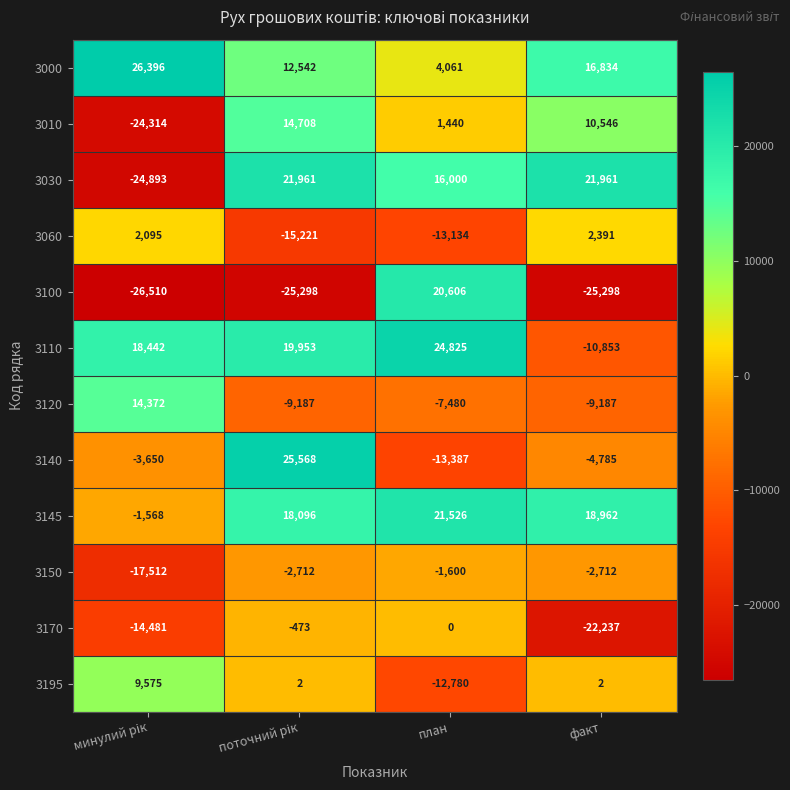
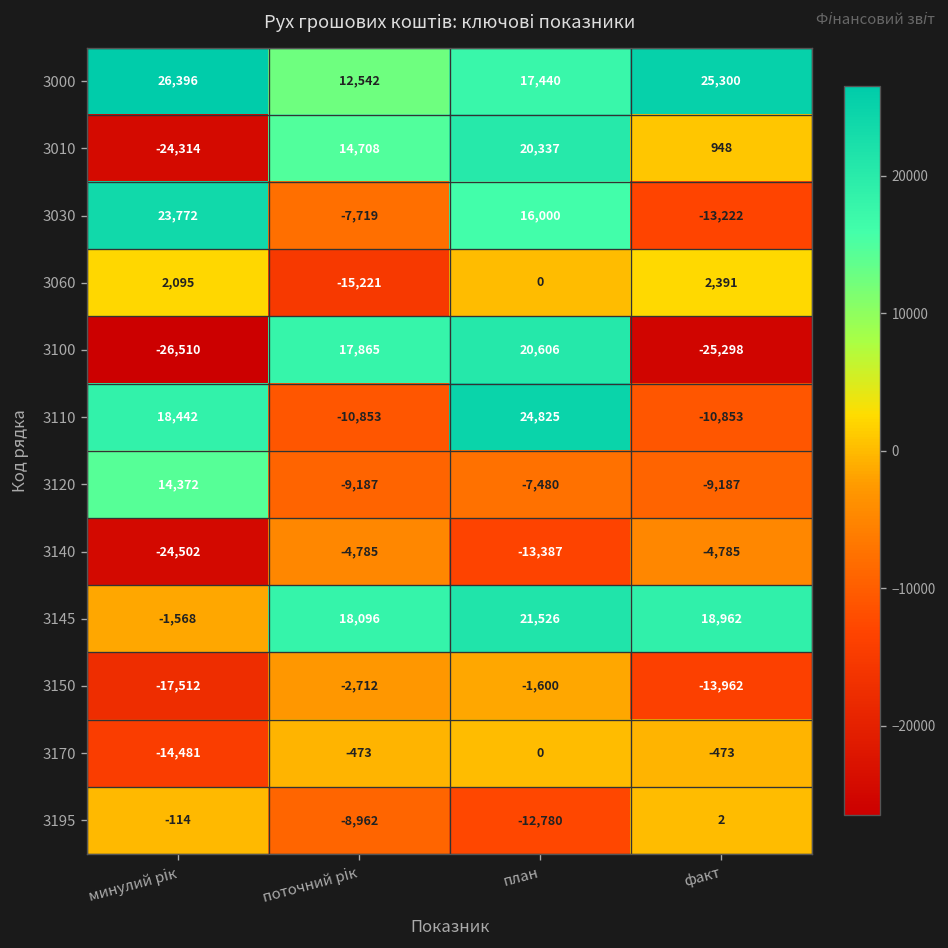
  {
    "3000": {
      "минулий рік": "26,396",
      "поточний рік": "12,542",
-     "план": "4,061",
-     "факт": "16,834"
+     "план": "17,440",
+     "факт": "25,300"
    },
    "3010": {
      "минулий рік": "-24,314",
      "поточний рік": "14,708",
-     "план": "1,440",
-     "факт": "10,546"
+     "план": "20,337",
+     "факт": "948"
    },
    "3030": {
-     "минулий рік": "-24,893",
-     "поточний рік": "21,961",
+     "минулий рік": "23,772",
+     "поточний рік": "-7,719",
      "план": "16,000",
-     "факт": "21,961"
+     "факт": "-13,222"
    },
    "3060": {
      "минулий рік": "2,095",
      "поточний рік": "-15,221",
-     "план": "-13,134",
+     "план": "0",
      "факт": "2,391"
    },
    "3100": {
      "минулий рік": "-26,510",
-     "поточний рік": "-25,298",
+     "поточний рік": "17,865",
      "план": "20,606",
      "факт": "-25,298"
    },
    "3110": {
      "минулий рік": "18,442",
-     "поточний рік": "19,953",
+     "поточний рік": "-10,853",
      "план": "24,825",
      "факт": "-10,853"
    },
    "3120": {
      "минулий рік": "14,372",
      "поточний рік": "-9,187",
      "план": "-7,480",
      "факт": "-9,187"
    },
    "3140": {
-     "минулий рік": "-3,650",
-     "поточний рік": "25,568",
+     "минулий рік": "-24,502",
+     "поточний рік": "-4,785",
      "план": "-13,387",
      "факт": "-4,785"
    },
    "3145": {
      "минулий рік": "-1,568",
      "поточний рік": "18,096",
      "план": "21,526",
      "факт": "18,962"
    },
    "3150": {
      "минулий рік": "-17,512",
      "поточний рік": "-2,712",
      "план": "-1,600",
-     "факт": "-2,712"
+     "факт": "-13,962"
    },
    "3170": {
      "минулий рік": "-14,481",
      "поточний рік": "-473",
      "план": "0",
-     "факт": "-22,237"
+     "факт": "-473"
    },
    "3195": {
-     "минулий рік": "9,575",
-     "поточний рік": "2",
+     "минулий рік": "-114",
+     "поточний рік": "-8,962",
      "план": "-12,780",
      "факт": "2"
    }
  }
